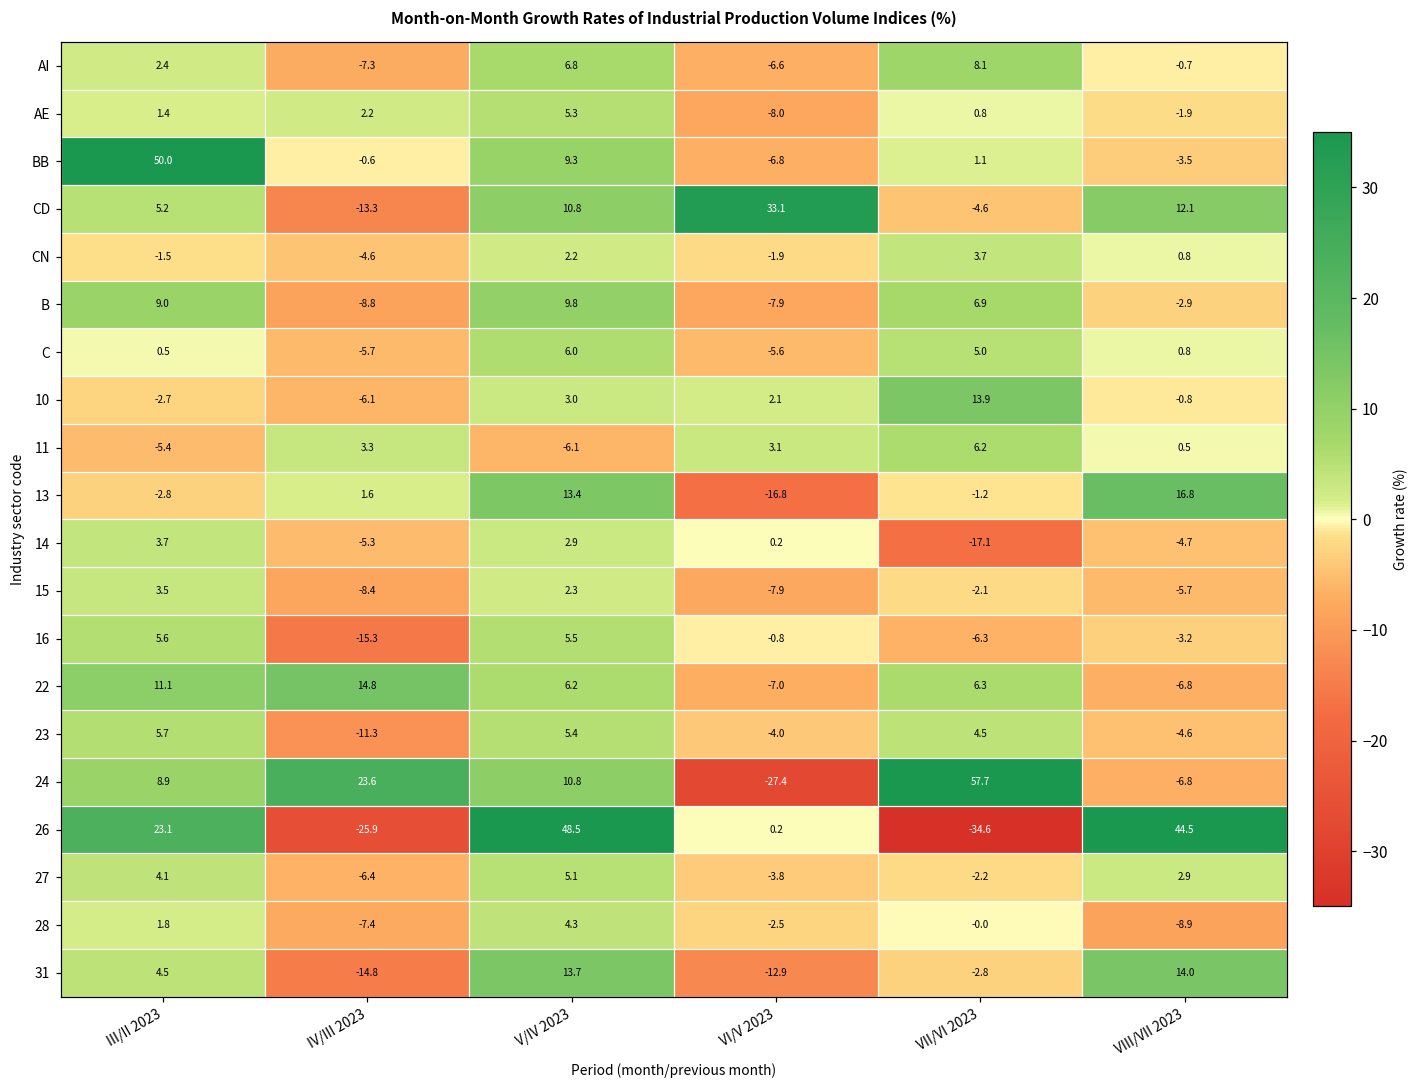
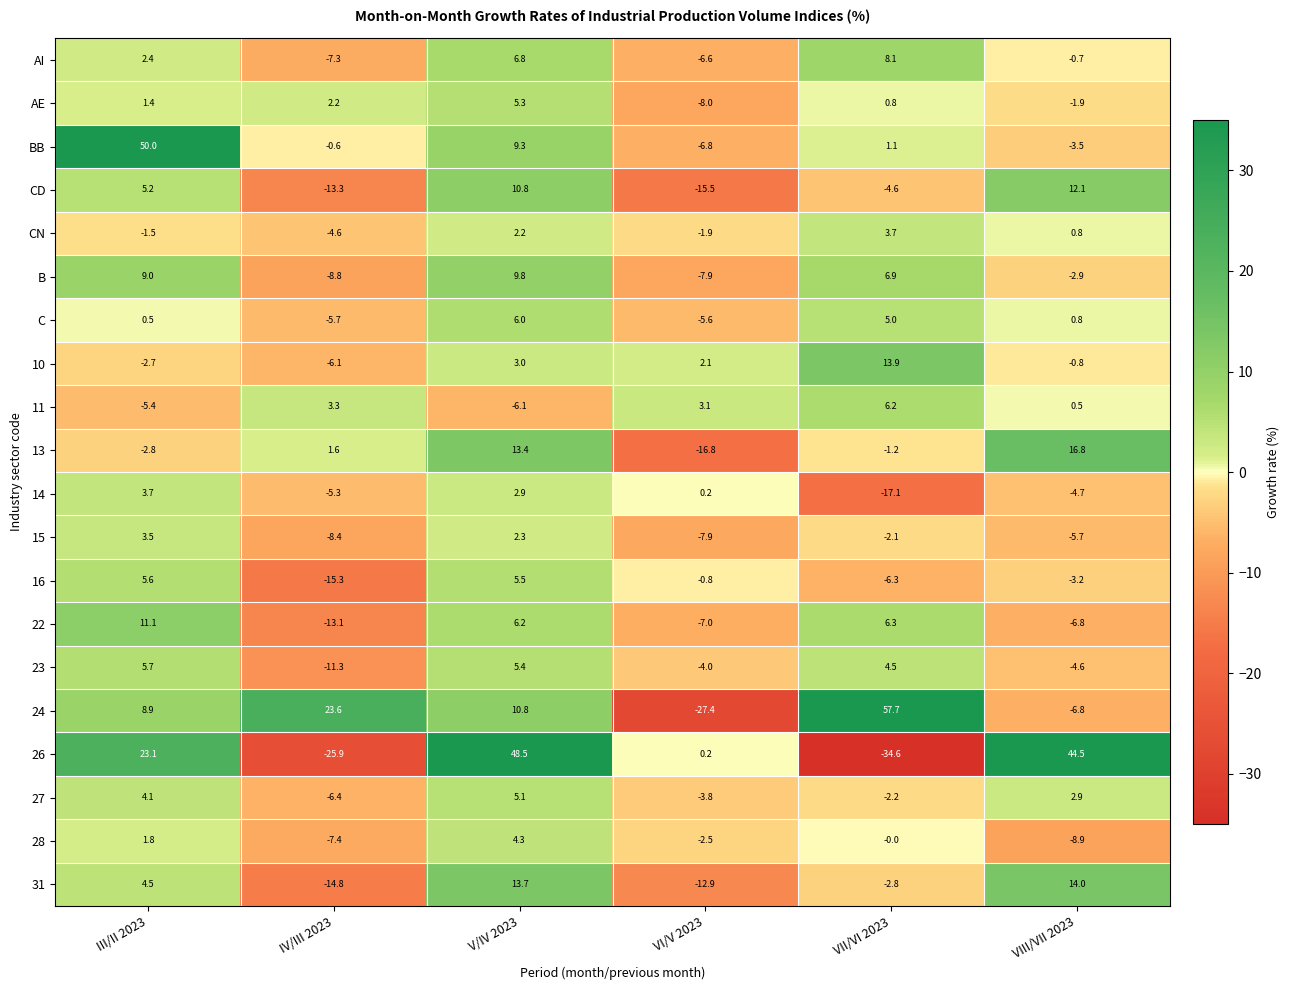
  {
    "AI": {
      "III/II 2023": 2.4,
      "IV/III 2023": -7.3,
      "V/IV 2023": 6.8,
      "VI/V 2023": -6.6,
      "VII/VI 2023": 8.1,
      "VIII/VII 2023": -0.7
    },
    "AE": {
      "III/II 2023": 1.4,
      "IV/III 2023": 2.2,
      "V/IV 2023": 5.3,
      "VI/V 2023": -8.0,
      "VII/VI 2023": 0.8,
      "VIII/VII 2023": -1.9
    },
    "BB": {
      "III/II 2023": 50.0,
      "IV/III 2023": -0.6,
      "V/IV 2023": 9.3,
      "VI/V 2023": -6.8,
      "VII/VI 2023": 1.1,
      "VIII/VII 2023": -3.5
    },
    "CD": {
      "III/II 2023": 5.2,
      "IV/III 2023": -13.3,
      "V/IV 2023": 10.8,
-     "VI/V 2023": 33.1,
+     "VI/V 2023": -15.5,
      "VII/VI 2023": -4.6,
      "VIII/VII 2023": 12.1
    },
    "CN": {
      "III/II 2023": -1.5,
      "IV/III 2023": -4.6,
      "V/IV 2023": 2.2,
      "VI/V 2023": -1.9,
      "VII/VI 2023": 3.7,
      "VIII/VII 2023": 0.8
    },
    "B": {
      "III/II 2023": 9.0,
      "IV/III 2023": -8.8,
      "V/IV 2023": 9.8,
      "VI/V 2023": -7.9,
      "VII/VI 2023": 6.9,
      "VIII/VII 2023": -2.9
    },
    "C": {
      "III/II 2023": 0.5,
      "IV/III 2023": -5.7,
      "V/IV 2023": 6.0,
      "VI/V 2023": -5.6,
      "VII/VI 2023": 5.0,
      "VIII/VII 2023": 0.8
    },
    "10": {
      "III/II 2023": -2.7,
      "IV/III 2023": -6.1,
      "V/IV 2023": 3.0,
      "VI/V 2023": 2.1,
      "VII/VI 2023": 13.9,
      "VIII/VII 2023": -0.8
    },
    "11": {
      "III/II 2023": -5.4,
      "IV/III 2023": 3.3,
      "V/IV 2023": -6.1,
      "VI/V 2023": 3.1,
      "VII/VI 2023": 6.2,
      "VIII/VII 2023": 0.5
    },
    "13": {
      "III/II 2023": -2.8,
      "IV/III 2023": 1.6,
      "V/IV 2023": 13.4,
      "VI/V 2023": -16.8,
      "VII/VI 2023": -1.2,
      "VIII/VII 2023": 16.8
    },
    "14": {
      "III/II 2023": 3.7,
      "IV/III 2023": -5.3,
      "V/IV 2023": 2.9,
      "VI/V 2023": 0.2,
      "VII/VI 2023": -17.1,
      "VIII/VII 2023": -4.7
    },
    "15": {
      "III/II 2023": 3.5,
      "IV/III 2023": -8.4,
      "V/IV 2023": 2.3,
      "VI/V 2023": -7.9,
      "VII/VI 2023": -2.1,
      "VIII/VII 2023": -5.7
    },
    "16": {
      "III/II 2023": 5.6,
      "IV/III 2023": -15.3,
      "V/IV 2023": 5.5,
      "VI/V 2023": -0.8,
      "VII/VI 2023": -6.3,
      "VIII/VII 2023": -3.2
    },
    "22": {
      "III/II 2023": 11.1,
-     "IV/III 2023": 14.8,
+     "IV/III 2023": -13.1,
      "V/IV 2023": 6.2,
      "VI/V 2023": -7.0,
      "VII/VI 2023": 6.3,
      "VIII/VII 2023": -6.8
    },
    "23": {
      "III/II 2023": 5.7,
      "IV/III 2023": -11.3,
      "V/IV 2023": 5.4,
      "VI/V 2023": -4.0,
      "VII/VI 2023": 4.5,
      "VIII/VII 2023": -4.6
    },
    "24": {
      "III/II 2023": 8.9,
      "IV/III 2023": 23.6,
      "V/IV 2023": 10.8,
      "VI/V 2023": -27.4,
      "VII/VI 2023": 57.7,
      "VIII/VII 2023": -6.8
    },
    "26": {
      "III/II 2023": 23.1,
      "IV/III 2023": -25.9,
      "V/IV 2023": 48.5,
      "VI/V 2023": 0.2,
      "VII/VI 2023": -34.6,
      "VIII/VII 2023": 44.5
    },
    "27": {
      "III/II 2023": 4.1,
      "IV/III 2023": -6.4,
      "V/IV 2023": 5.1,
      "VI/V 2023": -3.8,
      "VII/VI 2023": -2.2,
      "VIII/VII 2023": 2.9
    },
    "28": {
      "III/II 2023": 1.8,
      "IV/III 2023": -7.4,
      "V/IV 2023": 4.3,
      "VI/V 2023": -2.5,
      "VII/VI 2023": -0.0,
      "VIII/VII 2023": -8.9
    },
    "31": {
      "III/II 2023": 4.5,
      "IV/III 2023": -14.8,
      "V/IV 2023": 13.7,
      "VI/V 2023": -12.9,
      "VII/VI 2023": -2.8,
      "VIII/VII 2023": 14.0
    }
  }
